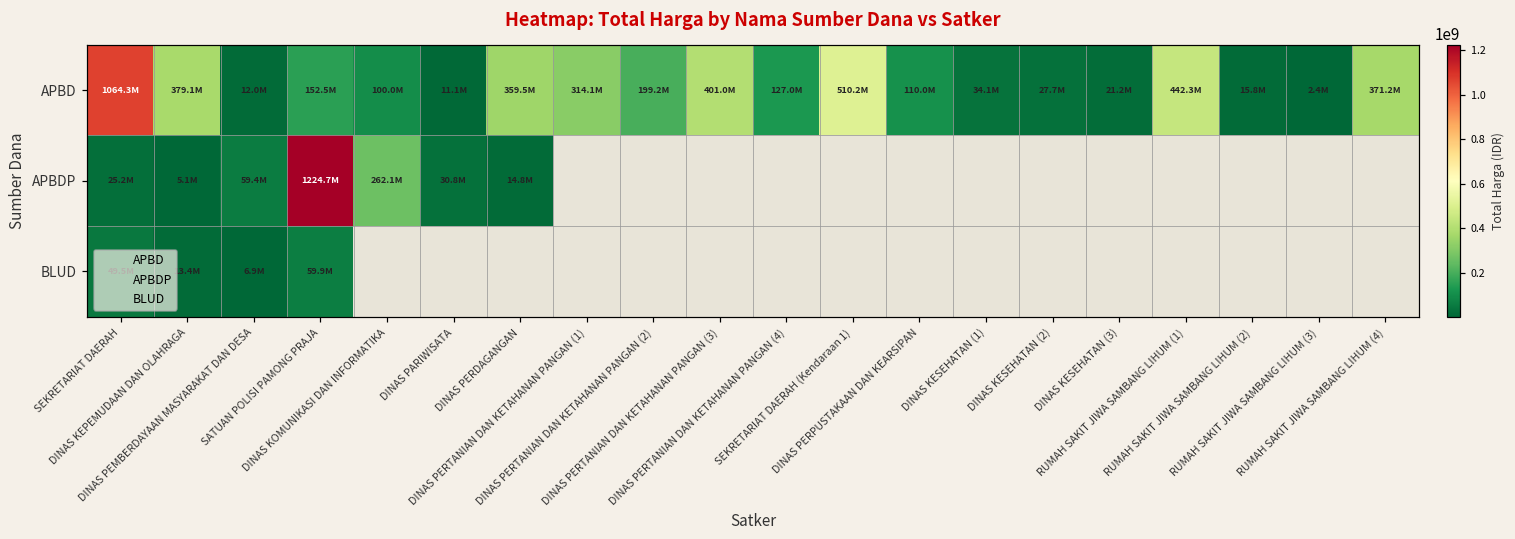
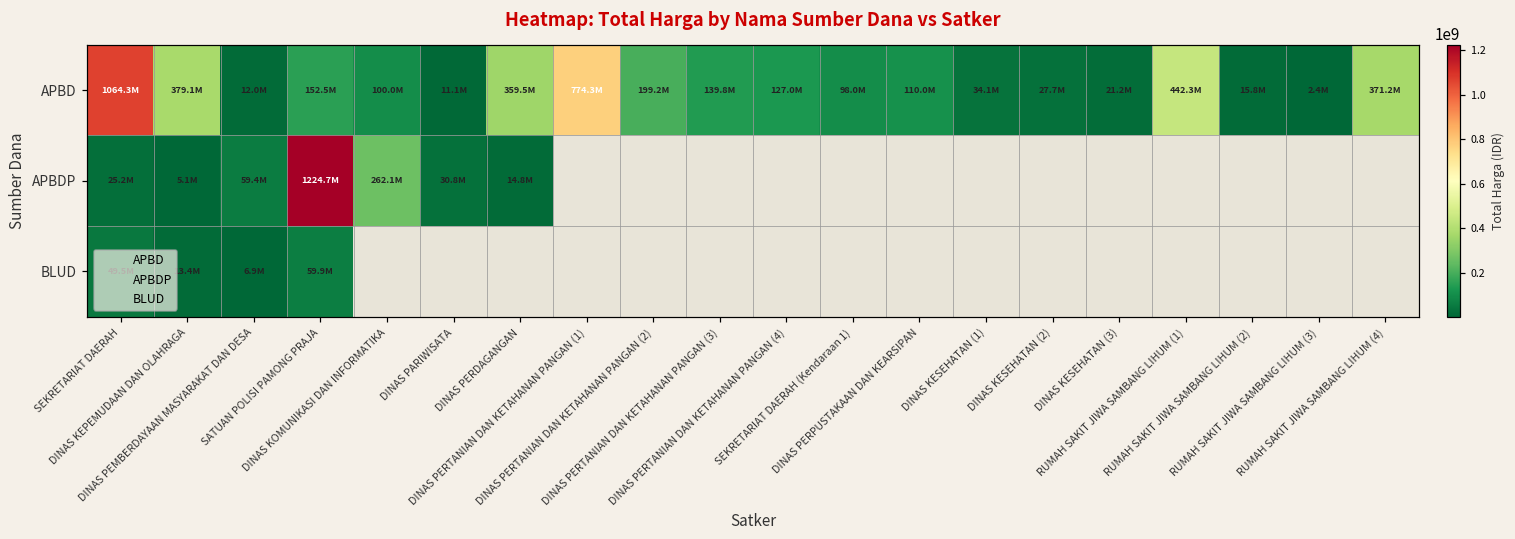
  {
    "APBD": {
      "SEKRETARIAT DAERAH": "1064.3M",
      "DINAS KEPEMUDAAN DAN OLAHRAGA": "379.1M",
      "DINAS PEMBERDAYAAN MASYARAKAT DAN DESA": "12.0M",
      "SATUAN POLISI PAMONG PRAJA": "152.5M",
      "DINAS KOMUNIKASI DAN INFORMATIKA": "100.0M",
      "DINAS PARIWISATA": "11.1M",
      "DINAS PERDAGANGAN": "359.5M",
-     "DINAS PERTANIAN DAN KETAHANAN PANGAN (1)": "314.1M",
+     "DINAS PERTANIAN DAN KETAHANAN PANGAN (1)": "774.3M",
      "DINAS PERTANIAN DAN KETAHANAN PANGAN (2)": "199.2M",
-     "DINAS PERTANIAN DAN KETAHANAN PANGAN (3)": "401.0M",
+     "DINAS PERTANIAN DAN KETAHANAN PANGAN (3)": "139.8M",
      "DINAS PERTANIAN DAN KETAHANAN PANGAN (4)": "127.0M",
-     "SEKRETARIAT DAERAH (Kendaraan 1)": "510.2M",
+     "SEKRETARIAT DAERAH (Kendaraan 1)": "98.0M",
      "DINAS PERPUSTAKAAN DAN KEARSIPAN": "110.0M",
      "DINAS KESEHATAN (1)": "34.1M",
      "DINAS KESEHATAN (2)": "27.7M",
      "DINAS KESEHATAN (3)": "21.2M",
      "RUMAH SAKIT JIWA SAMBANG LIHUM (1)": "442.3M",
      "RUMAH SAKIT JIWA SAMBANG LIHUM (2)": "15.8M",
      "RUMAH SAKIT JIWA SAMBANG LIHUM (3)": "2.4M",
      "RUMAH SAKIT JIWA SAMBANG LIHUM (4)": "371.2M"
    },
    "APBDP": {
      "SEKRETARIAT DAERAH": "25.2M",
      "DINAS KEPEMUDAAN DAN OLAHRAGA": "5.1M",
      "DINAS PEMBERDAYAAN MASYARAKAT DAN DESA": "59.4M",
      "SATUAN POLISI PAMONG PRAJA": "1224.7M",
      "DINAS KOMUNIKASI DAN INFORMATIKA": "262.1M",
      "DINAS PARIWISATA": "30.8M",
      "DINAS PERDAGANGAN": "14.8M"
    },
    "BLUD": {
      "DINAS PEMBERDAYAAN MASYARAKAT DAN DESA": "6.9M",
      "SATUAN POLISI PAMONG PRAJA": "59.9M"
    }
  }
